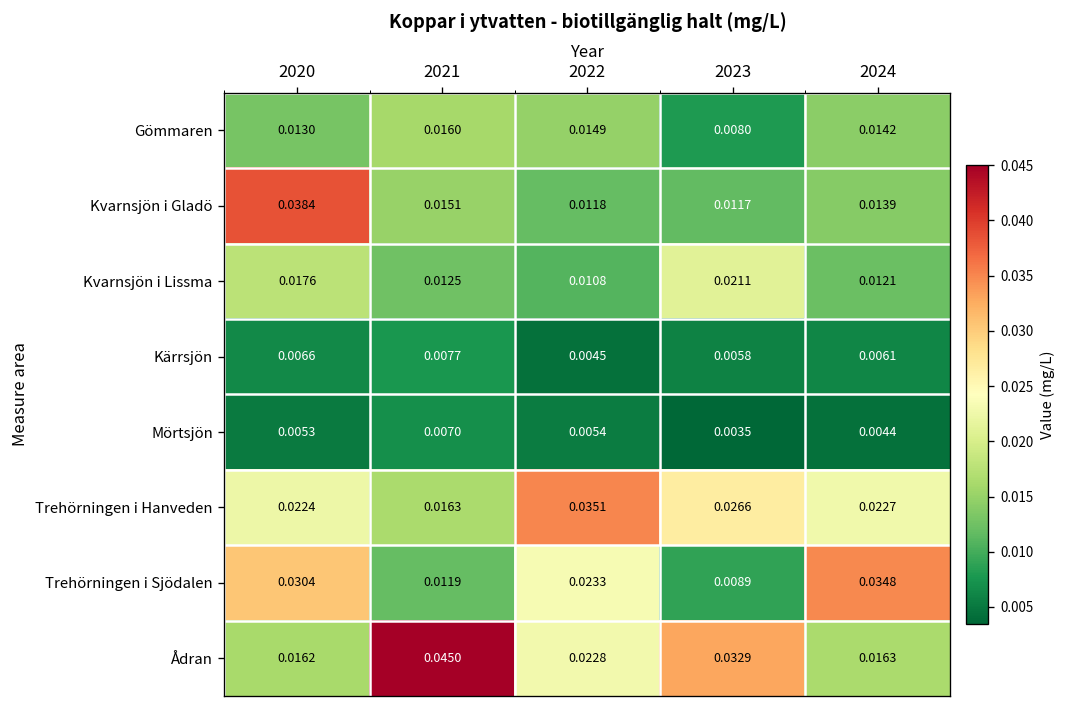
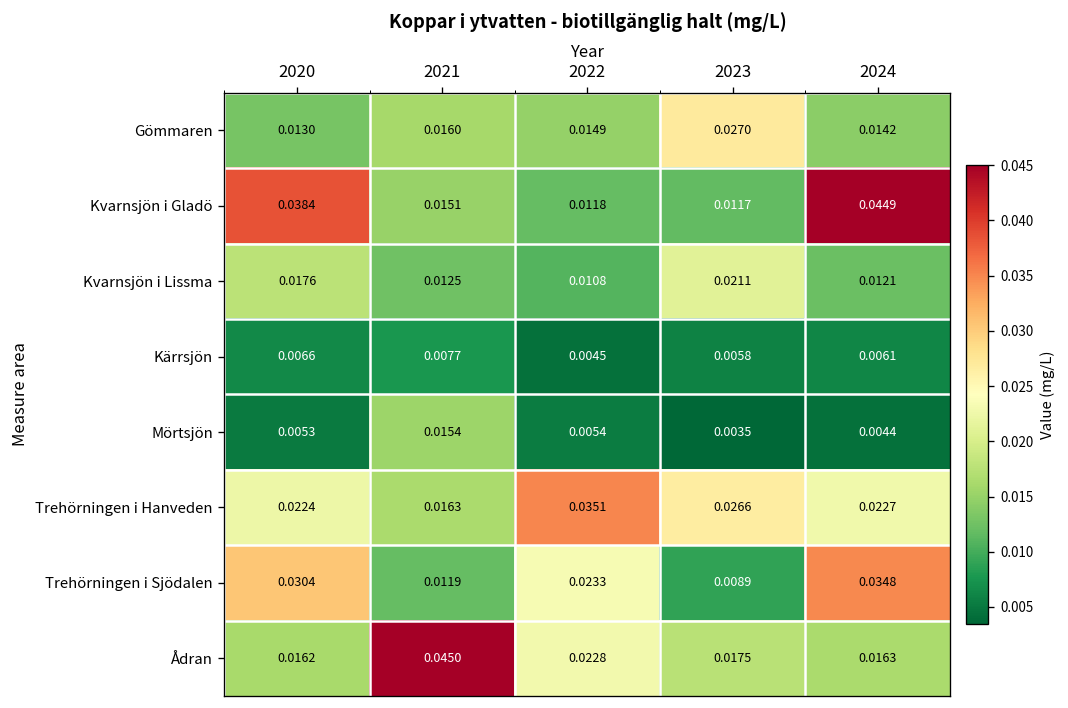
  {
    "Gömmaren": {
      "2020": 0.0130,
      "2021": 0.0160,
      "2022": 0.0149,
-     "2023": 0.0080,
+     "2023": 0.0270,
      "2024": 0.0142
    },
    "Kvarnsjön i Gladö": {
      "2020": 0.0384,
      "2021": 0.0151,
      "2022": 0.0118,
      "2023": 0.0117,
-     "2024": 0.0139
+     "2024": 0.0449
    },
    "Kvarnsjön i Lissma": {
      "2020": 0.0176,
      "2021": 0.0125,
      "2022": 0.0108,
      "2023": 0.0211,
      "2024": 0.0121
    },
    "Kärrsjön": {
      "2020": 0.0066,
      "2021": 0.0077,
      "2022": 0.0045,
      "2023": 0.0058,
      "2024": 0.0061
    },
    "Mörtsjön": {
      "2020": 0.0053,
-     "2021": 0.0070,
+     "2021": 0.0154,
      "2022": 0.0054,
      "2023": 0.0035,
      "2024": 0.0044
    },
    "Trehörningen i Hanveden": {
      "2020": 0.0224,
      "2021": 0.0163,
      "2022": 0.0351,
      "2023": 0.0266,
      "2024": 0.0227
    },
    "Trehörningen i Sjödalen": {
      "2020": 0.0304,
      "2021": 0.0119,
      "2022": 0.0233,
      "2023": 0.0089,
      "2024": 0.0348
    },
    "Ådran": {
      "2020": 0.0162,
      "2021": 0.0450,
      "2022": 0.0228,
-     "2023": 0.0329,
+     "2023": 0.0175,
      "2024": 0.0163
    }
  }
